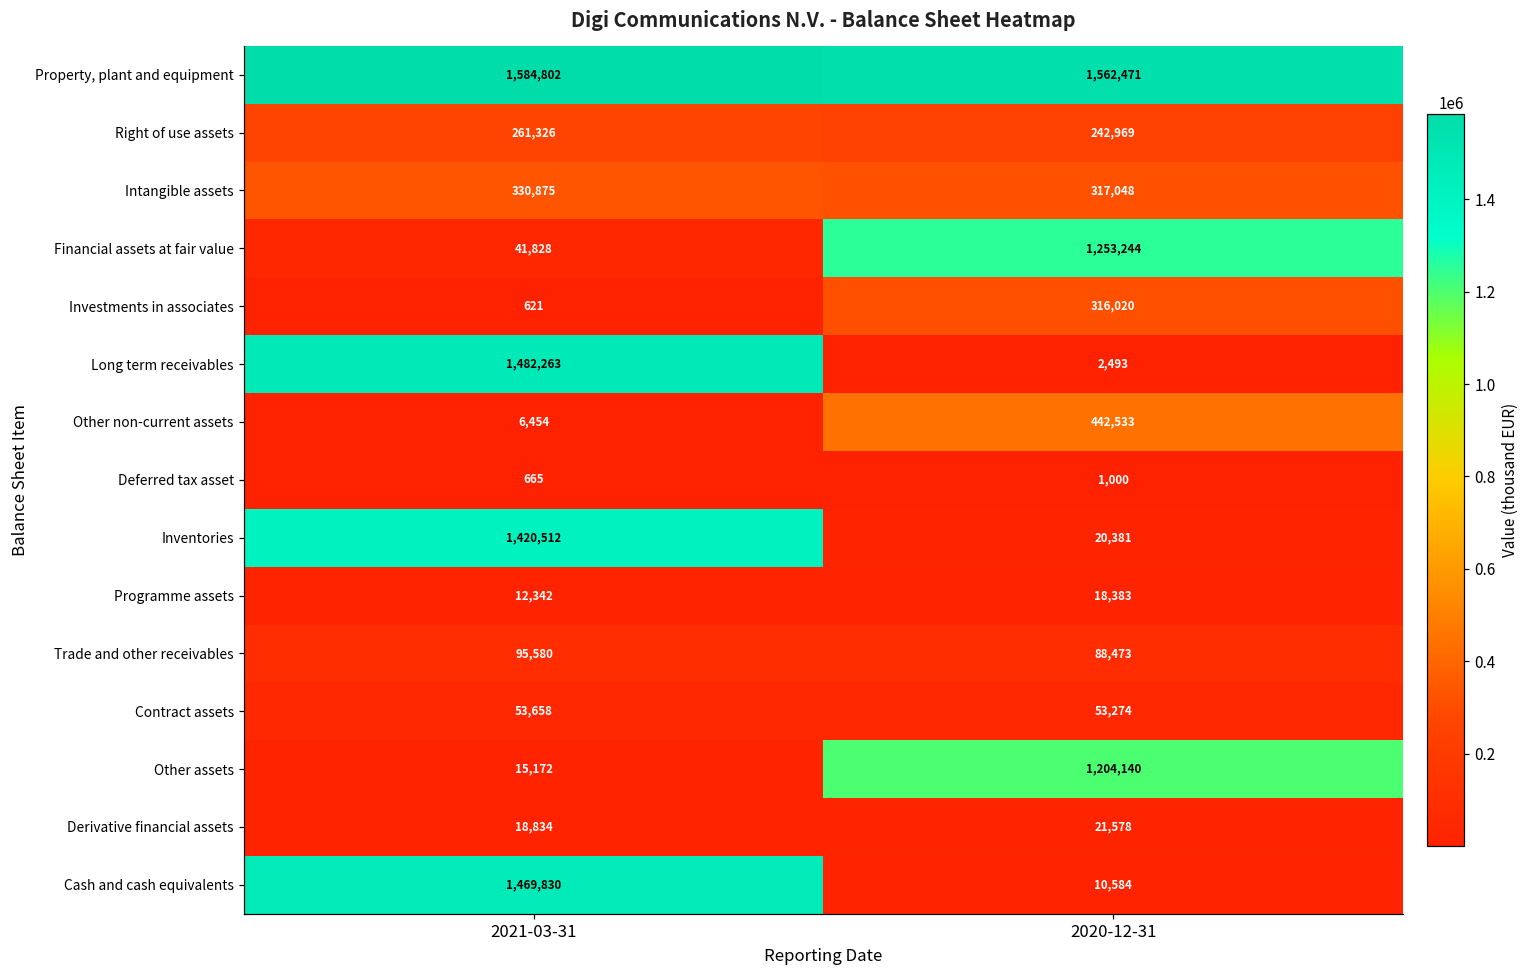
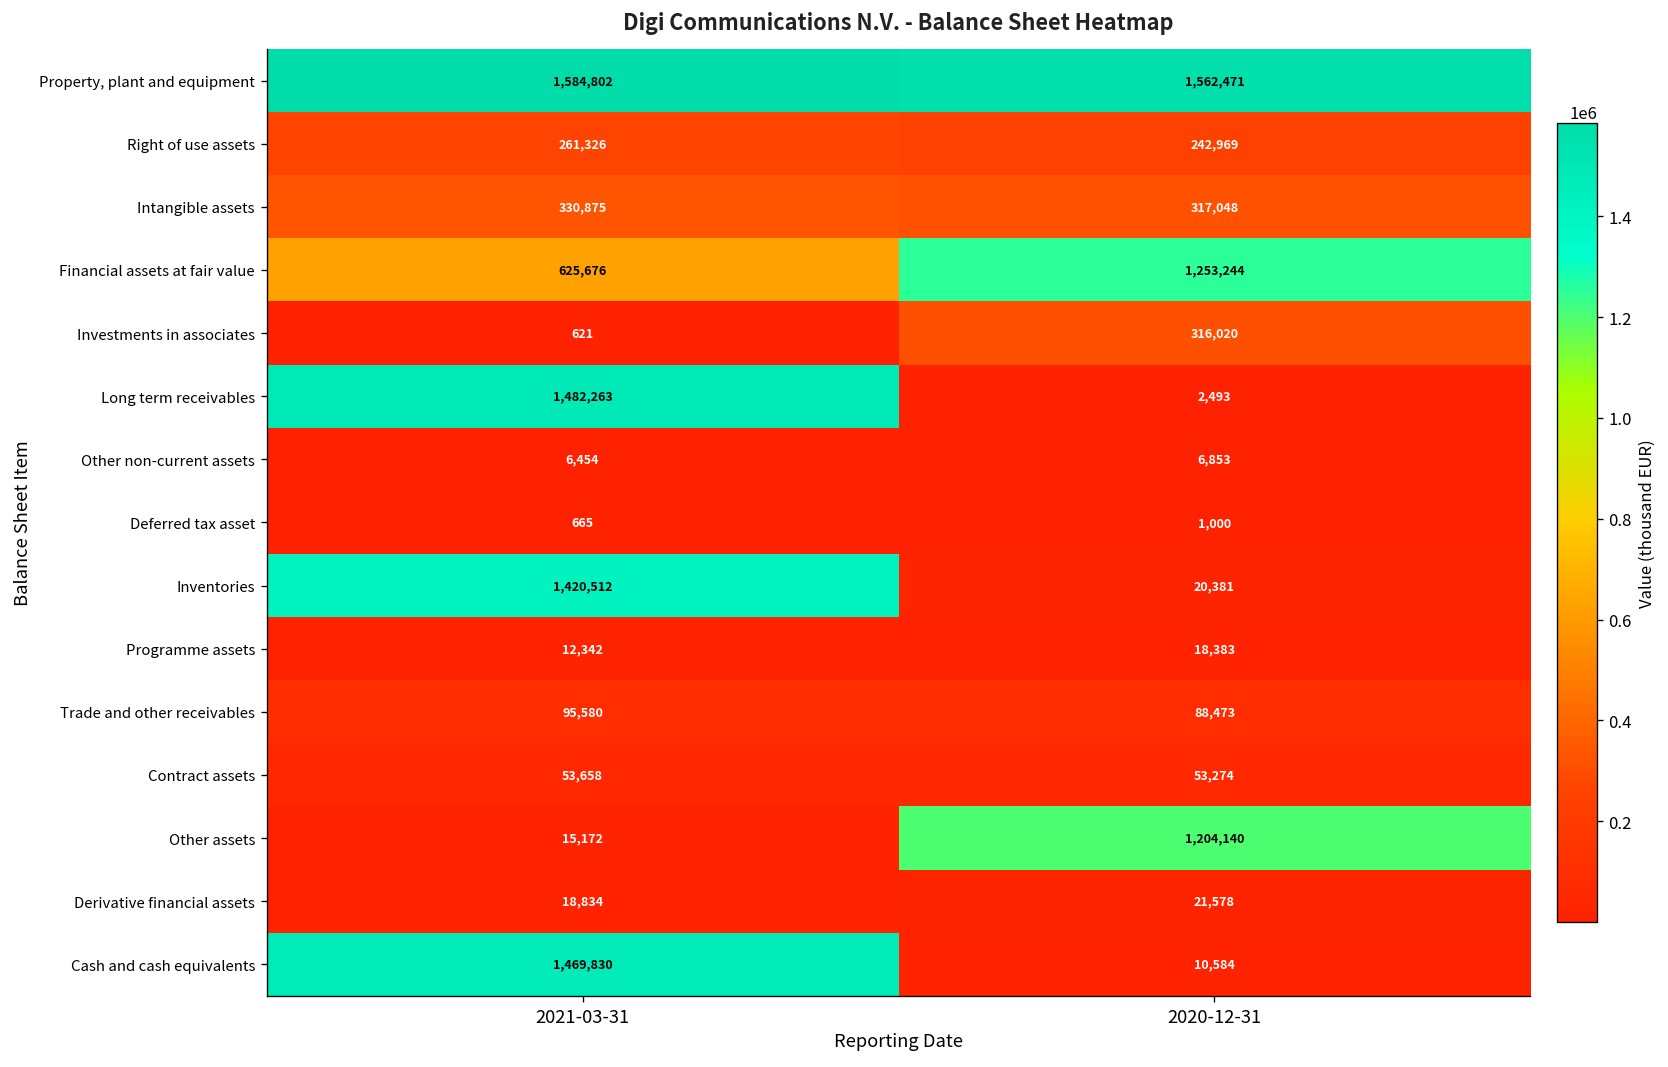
  {
    "Property, plant and equipment": {
      "2021-03-31": "1,584,802",
      "2020-12-31": "1,562,471"
    },
    "Right of use assets": {
      "2021-03-31": "261,326",
      "2020-12-31": "242,969"
    },
    "Intangible assets": {
      "2021-03-31": "330,875",
      "2020-12-31": "317,048"
    },
    "Financial assets at fair value": {
-     "2021-03-31": "41,828",
+     "2021-03-31": "625,676",
      "2020-12-31": "1,253,244"
    },
    "Investments in associates": {
      "2021-03-31": "621",
      "2020-12-31": "316,020"
    },
    "Long term receivables": {
      "2021-03-31": "1,482,263",
      "2020-12-31": "2,493"
    },
    "Other non-current assets": {
      "2021-03-31": "6,454",
-     "2020-12-31": "442,533"
+     "2020-12-31": "6,853"
    },
    "Deferred tax asset": {
      "2021-03-31": "665",
      "2020-12-31": "1,000"
    },
    "Inventories": {
      "2021-03-31": "1,420,512",
      "2020-12-31": "20,381"
    },
    "Programme assets": {
      "2021-03-31": "12,342",
      "2020-12-31": "18,383"
    },
    "Trade and other receivables": {
      "2021-03-31": "95,580",
      "2020-12-31": "88,473"
    },
    "Contract assets": {
      "2021-03-31": "53,658",
      "2020-12-31": "53,274"
    },
    "Other assets": {
      "2021-03-31": "15,172",
      "2020-12-31": "1,204,140"
    },
    "Derivative financial assets": {
      "2021-03-31": "18,834",
      "2020-12-31": "21,578"
    },
    "Cash and cash equivalents": {
      "2021-03-31": "1,469,830",
      "2020-12-31": "10,584"
    }
  }
